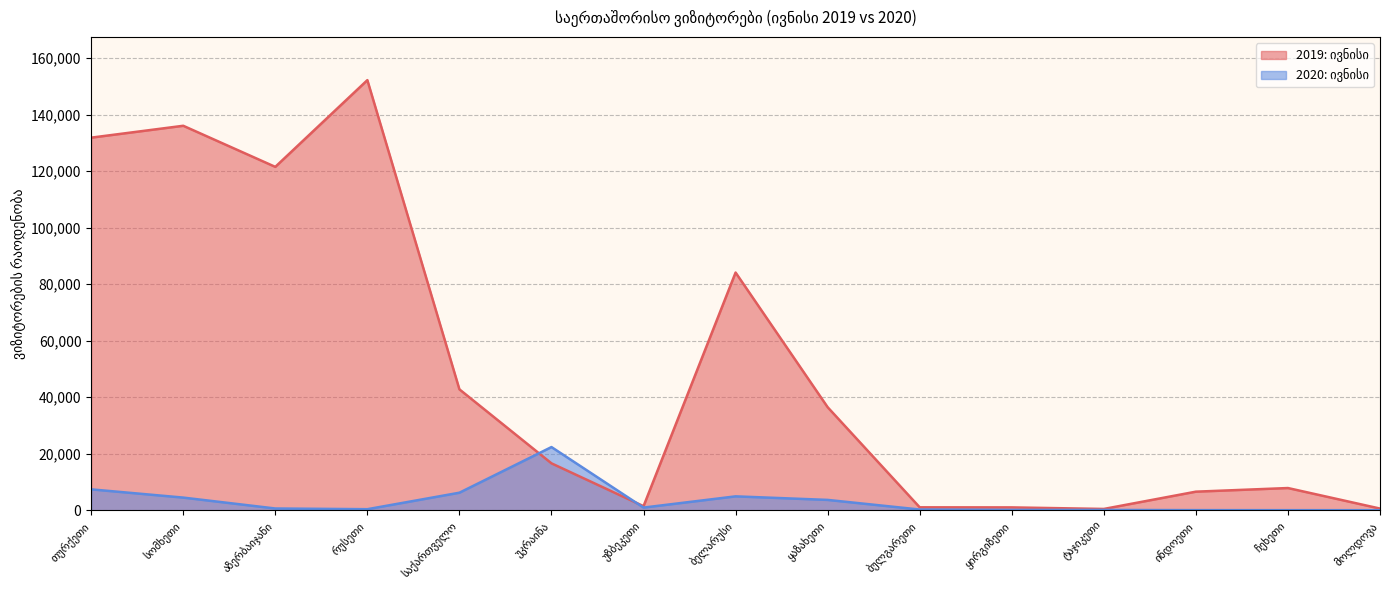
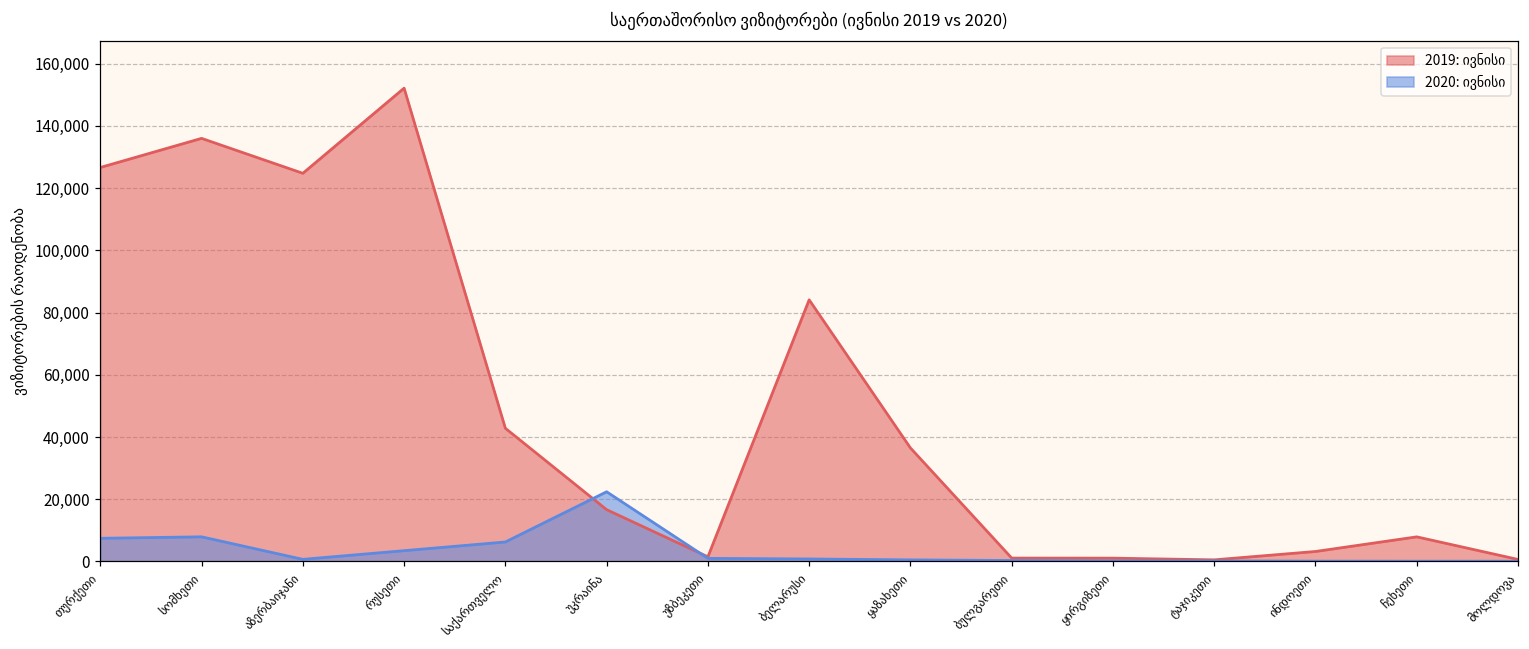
  {
    "2019: ივნისი": {
-     "თურქეთი": "132,000",
+     "თურქეთი": "127,000",
      "სომხეთი": "136,000",
-     "აზერბაიჯანი": "121,000",
+     "აზერბაიჯანი": "125,000",
      "რუსეთი": "152,000",
      "საქართველო": "43,000",
      "უკრაინა": "17,000",
      "ბელარუსი": "84,000",
      "ყაზახეთი": "36,000",
-     "ინდოეთი": "7,000",
+     "ინდოეთი": "3,000",
      "ჩეხეთი": "8,000"
    },
    "2020: ივნისი": {
      "თურქეთი": "7,000",
-     "სომხეთი": "5,000",
+     "სომხეთი": "8,000",
      "აზერბაიჯანი": "1,000",
-     "რუსეთი": "0",
+     "რუსეთი": "3,000",
      "საქართველო": "6,000",
      "უკრაინა": "22,000",
-     "ბელარუსი": "5,000",
-     "ყაზახეთი": "4,000",
+     "ბელარუსი": "1,000",
+     "ყაზახეთი": "0",
      "ინდოეთი": "0",
      "ჩეხეთი": "0"
    }
  }
